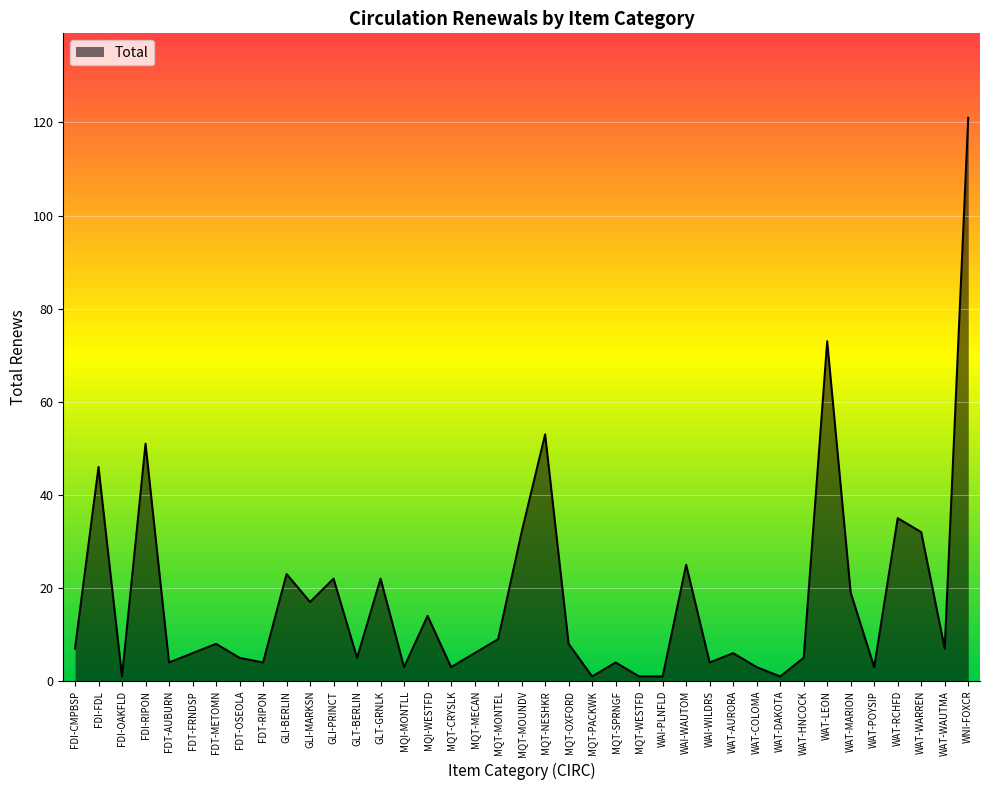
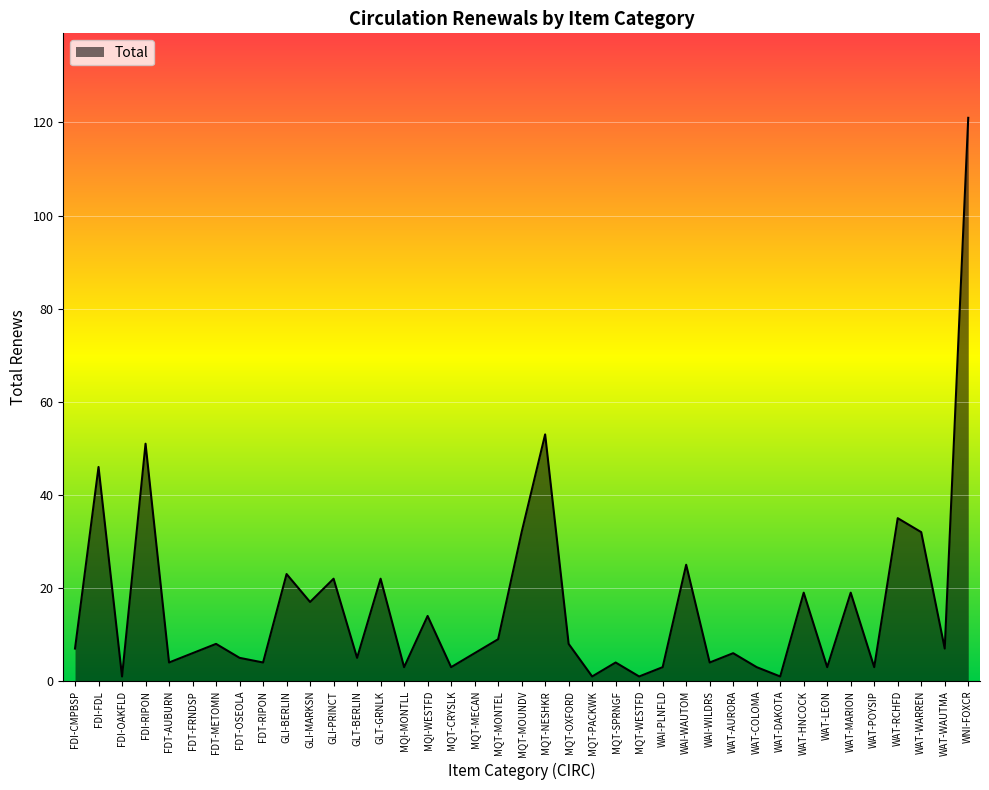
  {
    "FDI-CMPBSP": 7,
    "FDI-FDL": 46,
    "FDI-OAKFLD": 1,
    "FDI-RIPON": 51,
    "FDT-AUBURN": 4,
    "FDT-FRNDSP": 6,
    "FDT-METOMN": 8,
    "FDT-OSEOLA": 5,
    "FDT-RIPON": 4,
    "GLI-BERLIN": 23,
    "GLI-MARKSN": 17,
    "GLI-PRINCT": 22,
    "GLT-BERLIN": 5,
    "GLT-GRNLK": 22,
    "MQI-MONTLL": 3,
    "MQI-WESTFD": 14,
    "MQT-CRYSLK": 3,
    "MQT-MECAN": 6,
    "MQT-MONTEL": 9,
    "MQT-MOUNDV": 32,
    "MQT-NESHKR": 53,
    "MQT-OXFORD": 8,
    "MQT-PACKWK": 1,
    "MQT-SPRNGF": 4,
    "MQT-WESTFD": 1,
-   "WAI-PLNFLD": 1,
+   "WAI-PLNFLD": 3,
    "WAI-WAUTOM": 25,
    "WAI-WILDRS": 4,
    "WAT-AURORA": 6,
    "WAT-COLOMA": 3,
    "WAT-DAKOTA": 1,
-   "WAT-HNCOCK": 5,
-   "WAT-LEON": 73,
+   "WAT-HNCOCK": 19,
+   "WAT-LEON": 3,
    "WAT-MARION": 19,
    "WAT-POYSIP": 3,
    "WAT-RCHFD": 35,
    "WAT-WARREN": 32,
    "WAT-WAUTMA": 7,
    "WNI-FOXCR": 121
  }
